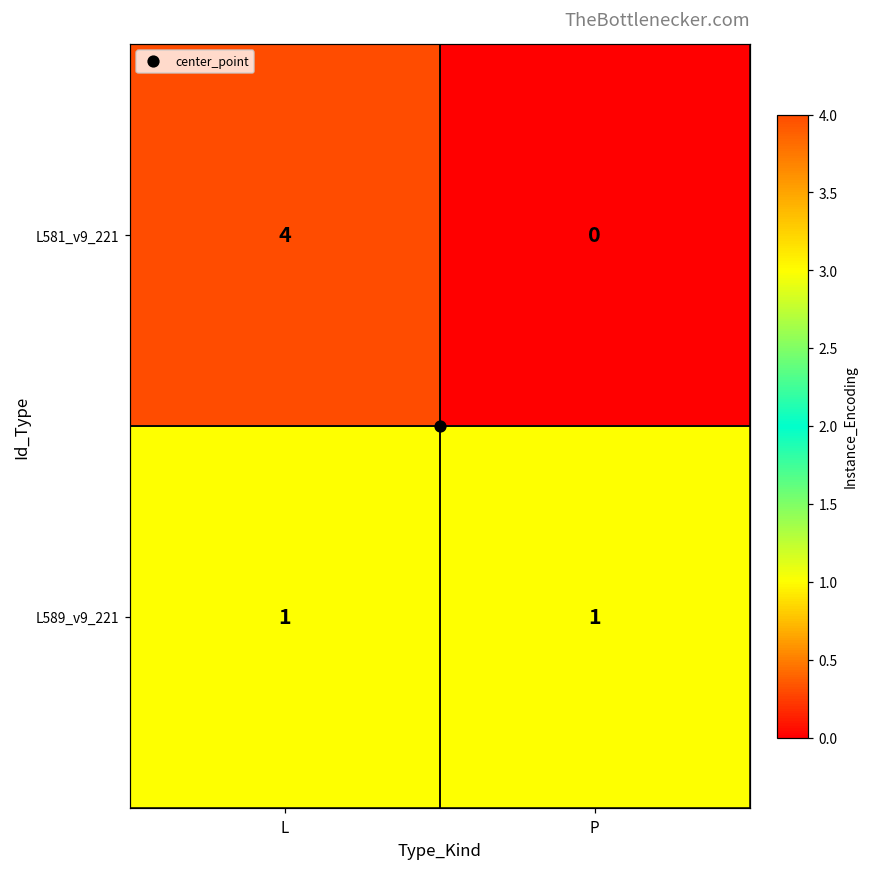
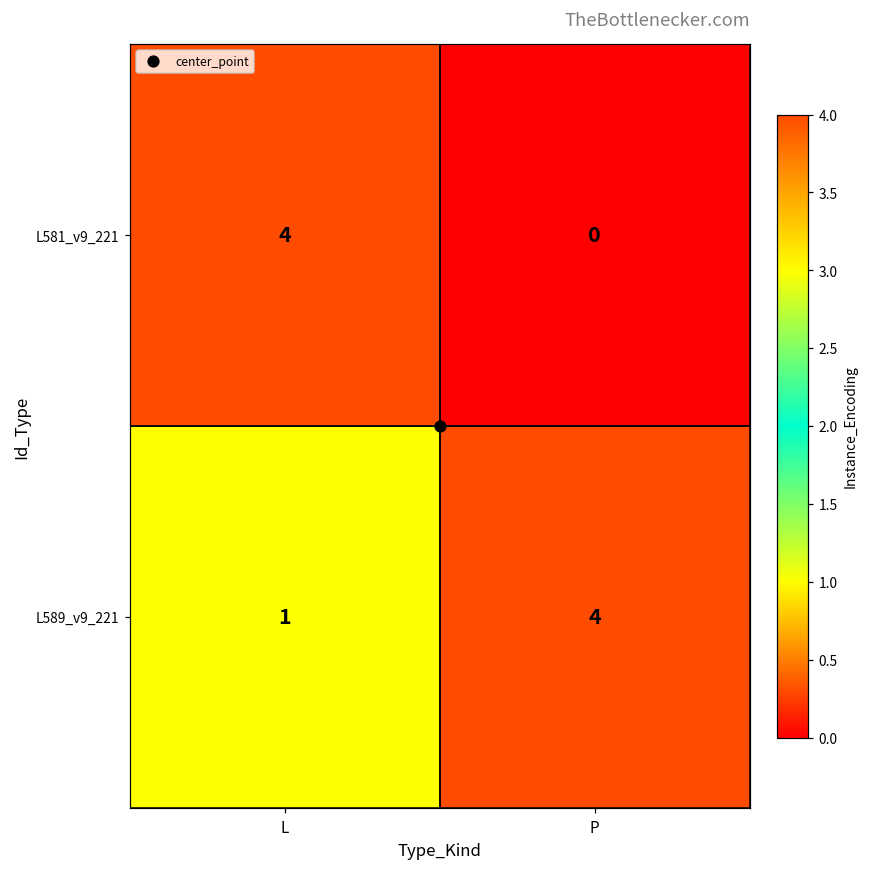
  {
    "L581_v9_221": {
      "L": 4,
      "P": 0
    },
    "L589_v9_221": {
      "L": 1,
-     "P": 1
+     "P": 4
    }
  }
